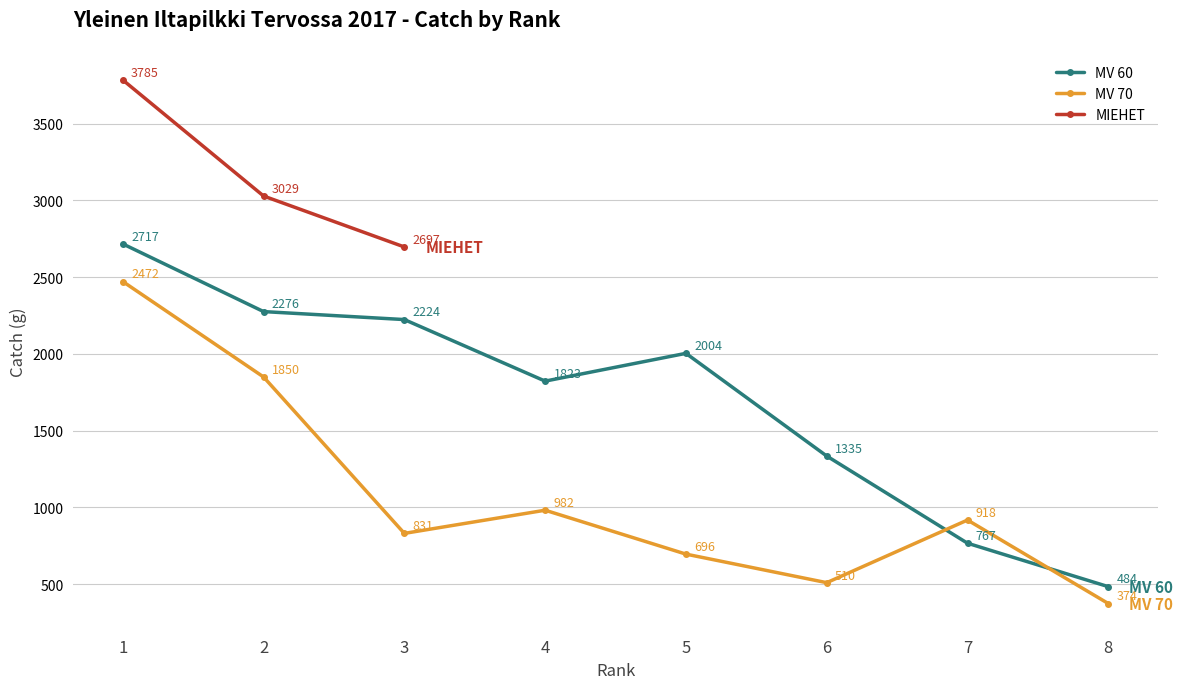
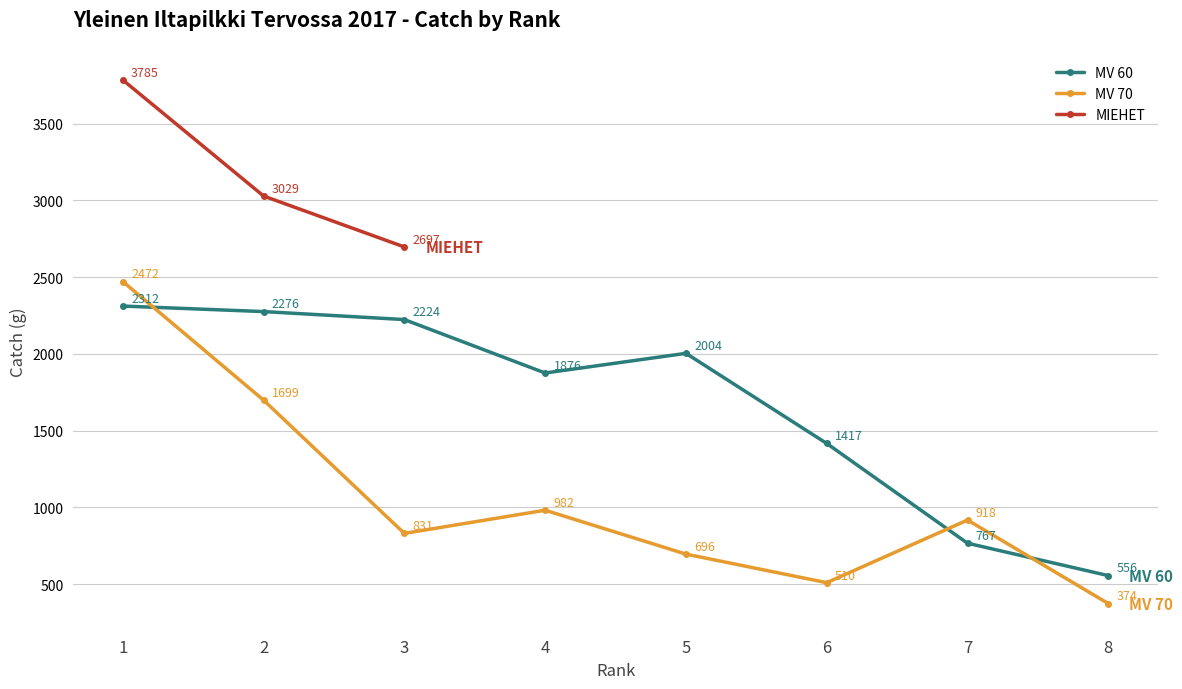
  {
    "MV 60": {
-     "1": 2717,
+     "1": 2312,
      "2": 2276,
      "3": 2224,
-     "4": 1823,
+     "4": 1876,
      "5": 2004,
-     "6": 1335,
+     "6": 1417,
      "7": 767,
-     "8": 484
+     "8": 556
    },
    "MV 70": {
      "1": 2472,
-     "2": 1850,
+     "2": 1699,
      "3": 831,
      "4": 982,
      "5": 696,
      "6": 510,
      "7": 918
    },
    "MIEHET": {
      "1": 3785,
      "2": 3029
    }
  }
